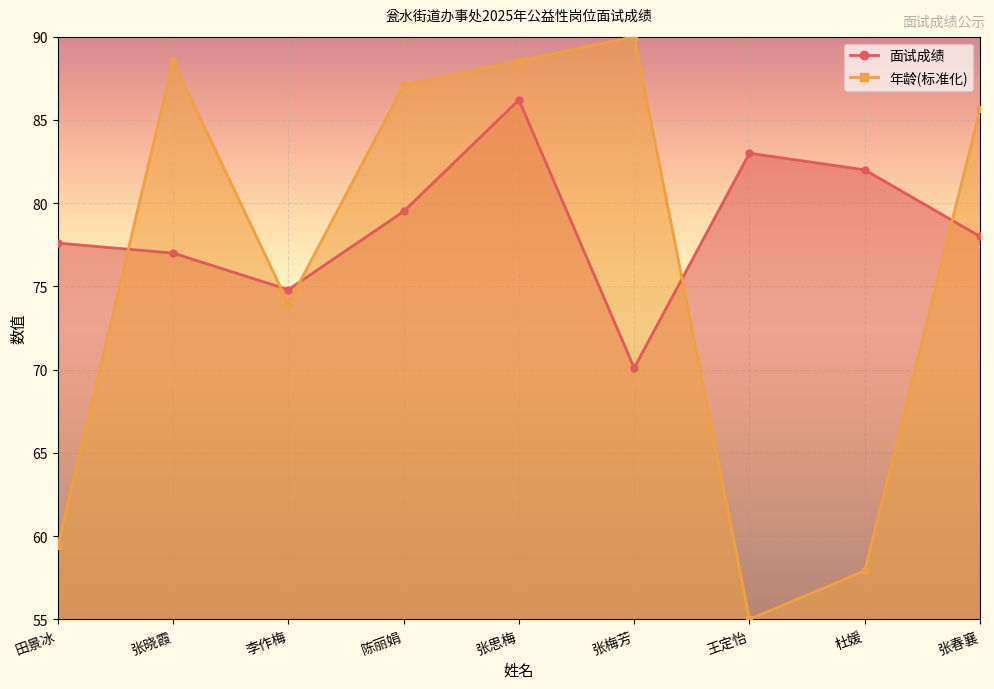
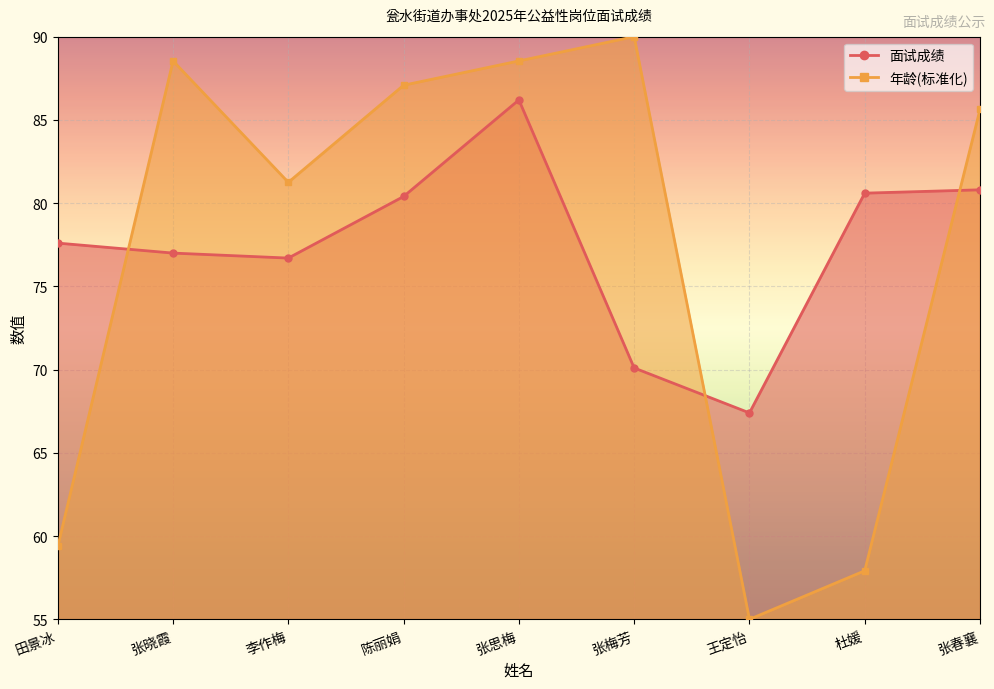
  {
    "面试成绩": {
      "田景冰": 77.6,
      "张晓霞": 77.0,
-     "李作梅": 74.8,
-     "陈丽娟": 79.5,
+     "李作梅": 76.7,
+     "陈丽娟": 80.4,
      "张思梅": 86.2,
      "张梅芳": 70.1,
-     "王定怡": 83.0,
-     "杜媛": 82.0,
-     "张春襄": 78.0
+     "王定怡": 67.4,
+     "杜媛": 80.6,
+     "张春襄": 80.8
    },
    "年龄(标准化)": {
      "田景冰": 59.4,
      "张晓霞": 88.5,
-     "李作梅": 74.0,
+     "李作梅": 81.2,
      "陈丽娟": 87.1,
      "张思梅": 88.5,
      "张梅芳": 90.0,
      "王定怡": 55.0,
      "杜媛": 57.9,
      "张春襄": 85.6
    }
  }
